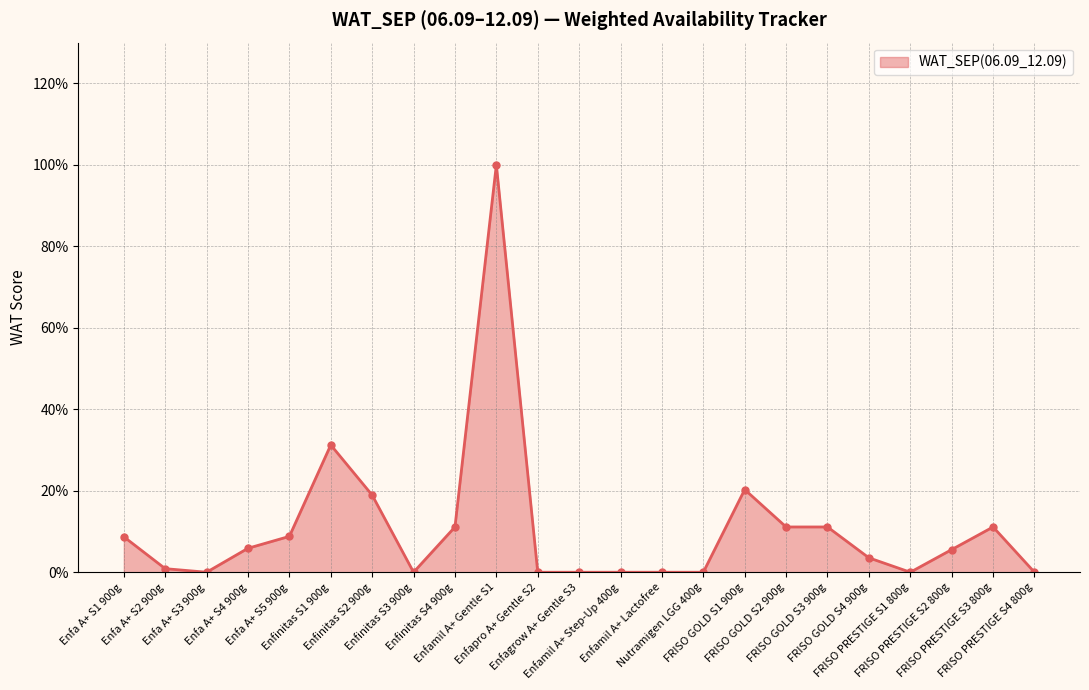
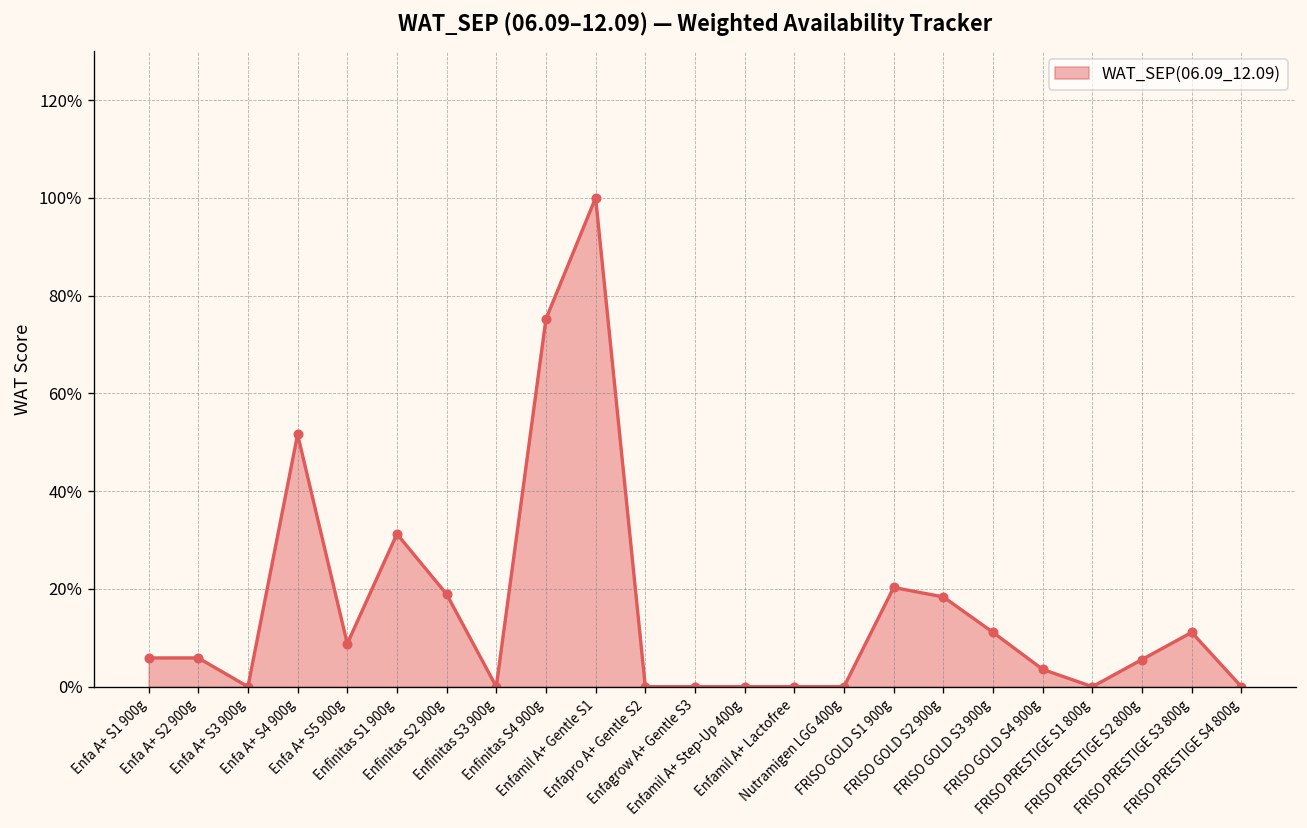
  {
-   "Enfa A+ S1 900g": "9%",
-   "Enfa A+ S2 900g": "1%",
+   "Enfa A+ S1 900g": "6%",
+   "Enfa A+ S2 900g": "6%",
    "Enfa A+ S3 900g": "0%",
-   "Enfa A+ S4 900g": "6%",
+   "Enfa A+ S4 900g": "52%",
    "Enfa A+ S5 900g": "9%",
    "Enfinitas S1 900g": "31%",
    "Enfinitas S2 900g": "19%",
    "Enfinitas S3 900g": "0%",
-   "Enfinitas S4 900g": "11%",
+   "Enfinitas S4 900g": "75%",
    "Enfamil A+ Gentle S1": "100%",
    "Enfapro A+ Gentle S2": "0%",
    "Enfagrow A+ Gentle S3": "0%",
    "Enfamil A+ Step-Up 400g": "0%",
    "Enfamil A+ Lactofree": "0%",
    "Nutramigen LGG 400g": "0%",
    "FRISO GOLD S1 900g": "20%",
-   "FRISO GOLD S2 900g": "11%",
+   "FRISO GOLD S2 900g": "18%",
    "FRISO GOLD S3 900g": "11%",
    "FRISO GOLD S4 900g": "4%",
    "FRISO PRESTIGE S1 800g": "0%",
    "FRISO PRESTIGE S2 800g": "6%",
    "FRISO PRESTIGE S3 800g": "11%",
    "FRISO PRESTIGE S4 800g": "0%"
  }
